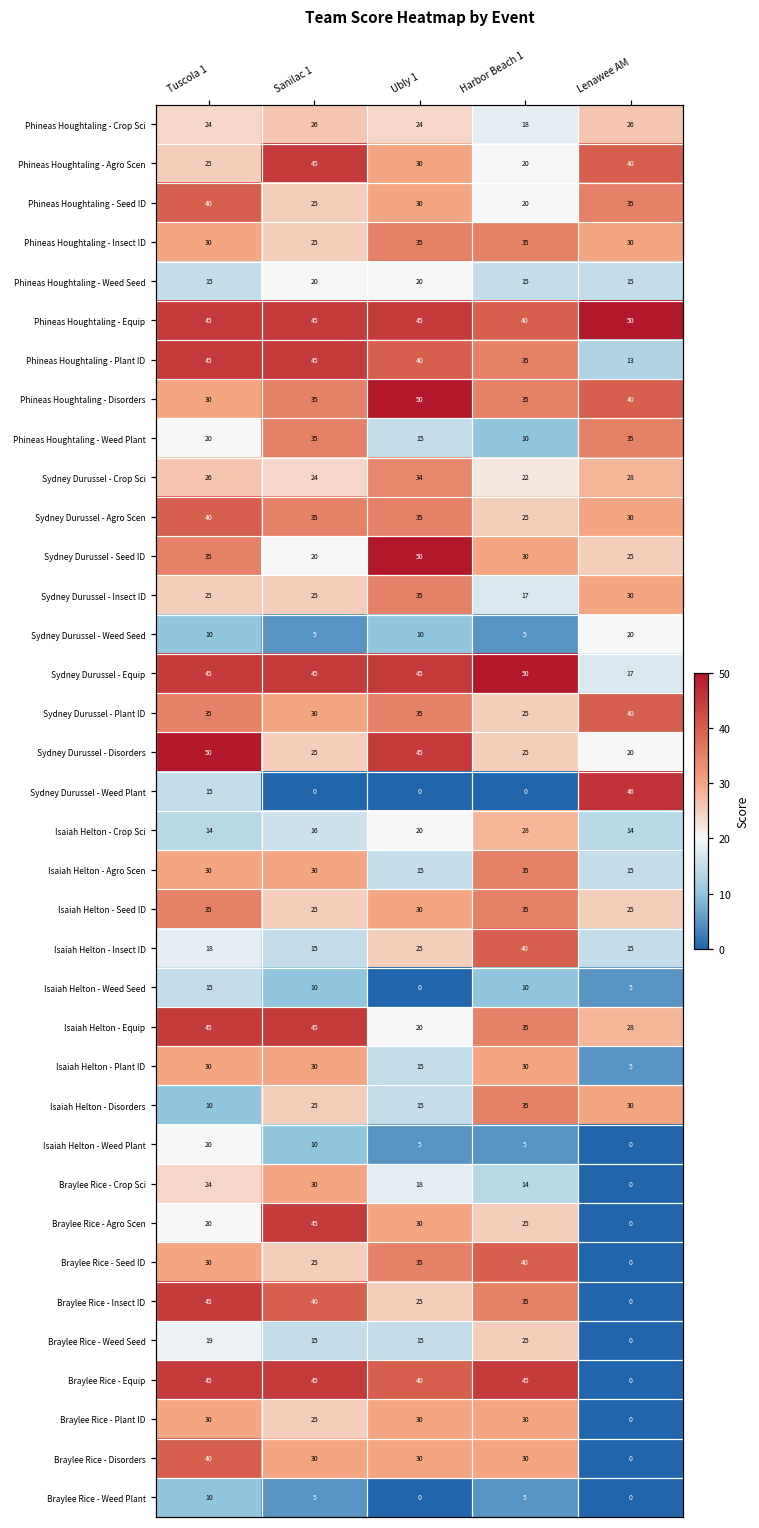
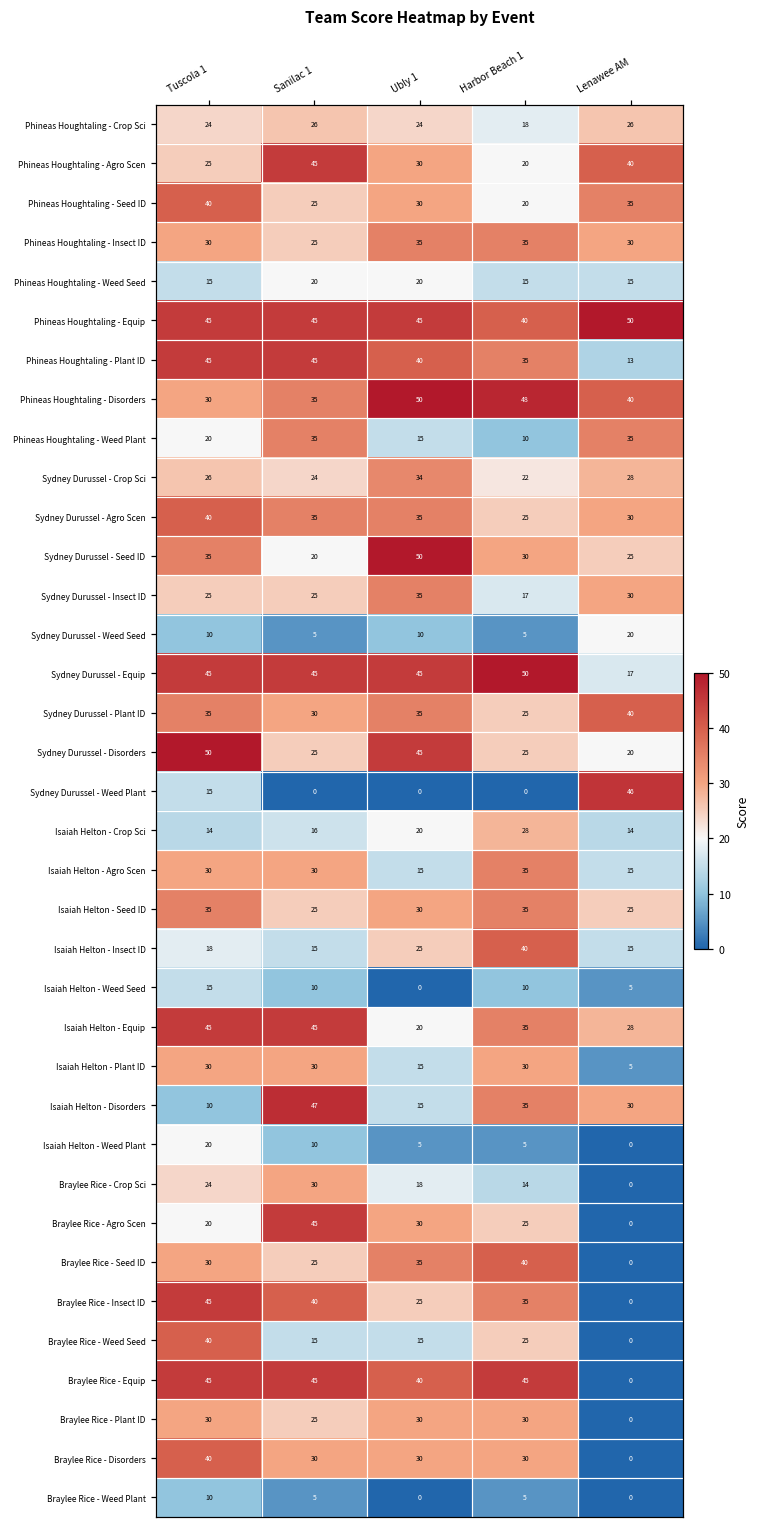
  {
    "Phineas Houghtaling - Crop Sci": {
      "Tuscola 1": 24,
      "Sanilac 1": 26,
      "Ubly 1": 24,
      "Harbor Beach 1": 18,
      "Lenawee AM": 26
    },
    "Phineas Houghtaling - Agro Scen": {
      "Tuscola 1": 25,
      "Sanilac 1": 45,
      "Ubly 1": 30,
      "Harbor Beach 1": 20,
      "Lenawee AM": 40
    },
    "Phineas Houghtaling - Seed ID": {
      "Tuscola 1": 40,
      "Sanilac 1": 25,
      "Ubly 1": 30,
      "Harbor Beach 1": 20,
      "Lenawee AM": 35
    },
    "Phineas Houghtaling - Insect ID": {
      "Tuscola 1": 30,
      "Sanilac 1": 25,
      "Ubly 1": 35,
      "Harbor Beach 1": 35,
      "Lenawee AM": 30
    },
    "Phineas Houghtaling - Weed Seed": {
      "Tuscola 1": 15,
      "Sanilac 1": 20,
      "Ubly 1": 20,
      "Harbor Beach 1": 15,
      "Lenawee AM": 15
    },
    "Phineas Houghtaling - Equip": {
      "Tuscola 1": 45,
      "Sanilac 1": 45,
      "Ubly 1": 45,
      "Harbor Beach 1": 40,
      "Lenawee AM": 50
    },
    "Phineas Houghtaling - Plant ID": {
      "Tuscola 1": 45,
      "Sanilac 1": 45,
      "Ubly 1": 40,
      "Harbor Beach 1": 35,
      "Lenawee AM": 13
    },
    "Phineas Houghtaling - Disorders": {
      "Tuscola 1": 30,
      "Sanilac 1": 35,
      "Ubly 1": 50,
-     "Harbor Beach 1": 35,
+     "Harbor Beach 1": 48,
      "Lenawee AM": 40
    },
    "Phineas Houghtaling - Weed Plant": {
      "Tuscola 1": 20,
      "Sanilac 1": 35,
      "Ubly 1": 15,
      "Harbor Beach 1": 10,
      "Lenawee AM": 35
    },
    "Sydney Durussel - Crop Sci": {
      "Tuscola 1": 26,
      "Sanilac 1": 24,
      "Ubly 1": 34,
      "Harbor Beach 1": 22,
      "Lenawee AM": 28
    },
    "Sydney Durussel - Agro Scen": {
      "Tuscola 1": 40,
      "Sanilac 1": 35,
      "Ubly 1": 35,
      "Harbor Beach 1": 25,
      "Lenawee AM": 30
    },
    "Sydney Durussel - Seed ID": {
      "Tuscola 1": 35,
      "Sanilac 1": 20,
      "Ubly 1": 50,
      "Harbor Beach 1": 30,
      "Lenawee AM": 25
    },
    "Sydney Durussel - Insect ID": {
      "Tuscola 1": 25,
      "Sanilac 1": 25,
      "Ubly 1": 35,
      "Harbor Beach 1": 17,
      "Lenawee AM": 30
    },
    "Sydney Durussel - Weed Seed": {
      "Tuscola 1": 10,
      "Sanilac 1": 5,
      "Ubly 1": 10,
      "Harbor Beach 1": 5,
      "Lenawee AM": 20
    },
    "Sydney Durussel - Equip": {
      "Tuscola 1": 45,
      "Sanilac 1": 45,
      "Ubly 1": 45,
      "Harbor Beach 1": 50,
      "Lenawee AM": 17
    },
    "Sydney Durussel - Plant ID": {
      "Tuscola 1": 35,
      "Sanilac 1": 30,
      "Ubly 1": 35,
      "Harbor Beach 1": 25,
      "Lenawee AM": 40
    },
    "Sydney Durussel - Disorders": {
      "Tuscola 1": 50,
      "Sanilac 1": 25,
      "Ubly 1": 45,
      "Harbor Beach 1": 25,
      "Lenawee AM": 20
    },
    "Sydney Durussel - Weed Plant": {
      "Tuscola 1": 15,
      "Sanilac 1": 0,
      "Ubly 1": 0,
      "Harbor Beach 1": 0,
      "Lenawee AM": 46
    },
    "Isaiah Helton - Crop Sci": {
      "Tuscola 1": 14,
      "Sanilac 1": 16,
      "Ubly 1": 20,
      "Harbor Beach 1": 28,
      "Lenawee AM": 14
    },
    "Isaiah Helton - Agro Scen": {
      "Tuscola 1": 30,
      "Sanilac 1": 30,
      "Ubly 1": 15,
      "Harbor Beach 1": 35,
      "Lenawee AM": 15
    },
    "Isaiah Helton - Seed ID": {
      "Tuscola 1": 35,
      "Sanilac 1": 25,
      "Ubly 1": 30,
      "Harbor Beach 1": 35,
      "Lenawee AM": 25
    },
    "Isaiah Helton - Insect ID": {
      "Tuscola 1": 18,
      "Sanilac 1": 15,
      "Ubly 1": 25,
      "Harbor Beach 1": 40,
      "Lenawee AM": 15
    },
    "Isaiah Helton - Weed Seed": {
      "Tuscola 1": 15,
      "Sanilac 1": 10,
      "Ubly 1": 0,
      "Harbor Beach 1": 10,
      "Lenawee AM": 5
    },
    "Isaiah Helton - Equip": {
      "Tuscola 1": 45,
      "Sanilac 1": 45,
      "Ubly 1": 20,
      "Harbor Beach 1": 35,
      "Lenawee AM": 28
    },
    "Isaiah Helton - Plant ID": {
      "Tuscola 1": 30,
      "Sanilac 1": 30,
      "Ubly 1": 15,
      "Harbor Beach 1": 30,
      "Lenawee AM": 5
    },
    "Isaiah Helton - Disorders": {
      "Tuscola 1": 10,
-     "Sanilac 1": 25,
+     "Sanilac 1": 47,
      "Ubly 1": 15,
      "Harbor Beach 1": 35,
      "Lenawee AM": 30
    },
    "Isaiah Helton - Weed Plant": {
      "Tuscola 1": 20,
      "Sanilac 1": 10,
      "Ubly 1": 5,
      "Harbor Beach 1": 5,
      "Lenawee AM": 0
    },
    "Braylee Rice - Crop Sci": {
      "Tuscola 1": 24,
      "Sanilac 1": 30,
      "Ubly 1": 18,
      "Harbor Beach 1": 14,
      "Lenawee AM": 0
    },
    "Braylee Rice - Agro Scen": {
      "Tuscola 1": 20,
      "Sanilac 1": 45,
      "Ubly 1": 30,
      "Harbor Beach 1": 25,
      "Lenawee AM": 0
    },
    "Braylee Rice - Seed ID": {
      "Tuscola 1": 30,
      "Sanilac 1": 25,
      "Ubly 1": 35,
      "Harbor Beach 1": 40,
      "Lenawee AM": 0
    },
    "Braylee Rice - Insect ID": {
      "Tuscola 1": 45,
      "Sanilac 1": 40,
      "Ubly 1": 25,
      "Harbor Beach 1": 35,
      "Lenawee AM": 0
    },
    "Braylee Rice - Weed Seed": {
-     "Tuscola 1": 19,
+     "Tuscola 1": 40,
      "Sanilac 1": 15,
      "Ubly 1": 15,
      "Harbor Beach 1": 25,
      "Lenawee AM": 0
    },
    "Braylee Rice - Equip": {
      "Tuscola 1": 45,
      "Sanilac 1": 45,
      "Ubly 1": 40,
      "Harbor Beach 1": 45,
      "Lenawee AM": 0
    },
    "Braylee Rice - Plant ID": {
      "Tuscola 1": 30,
      "Sanilac 1": 25,
      "Ubly 1": 30,
      "Harbor Beach 1": 30,
      "Lenawee AM": 0
    },
    "Braylee Rice - Disorders": {
      "Tuscola 1": 40,
      "Sanilac 1": 30,
      "Ubly 1": 30,
      "Harbor Beach 1": 30,
      "Lenawee AM": 0
    },
    "Braylee Rice - Weed Plant": {
      "Tuscola 1": 10,
      "Sanilac 1": 5,
      "Ubly 1": 0,
      "Harbor Beach 1": 5,
      "Lenawee AM": 0
    }
  }
